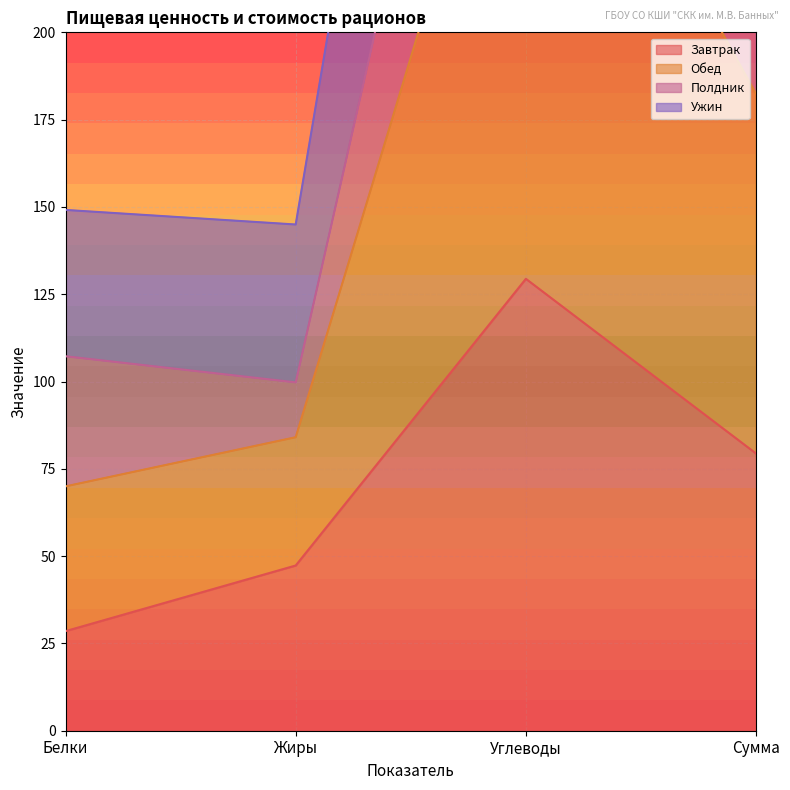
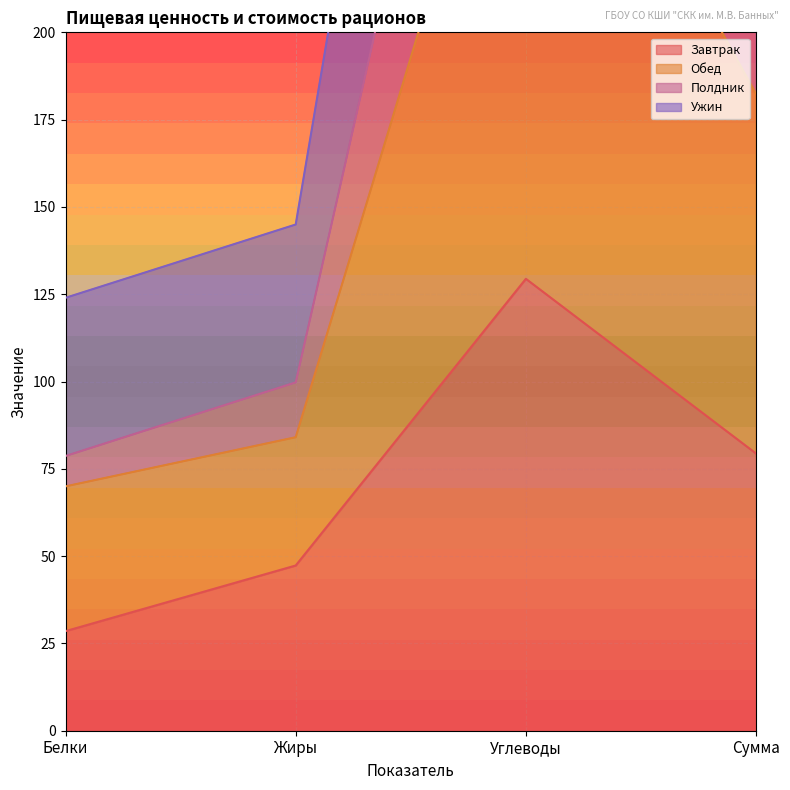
  {
    "Полдник": {
-     "Белки": 37,
+     "Белки": 9,
      "Жиры": 16
    },
    "Ужин": {
-     "Белки": 42,
+     "Белки": 45,
      "Жиры": 45
    }
  }
